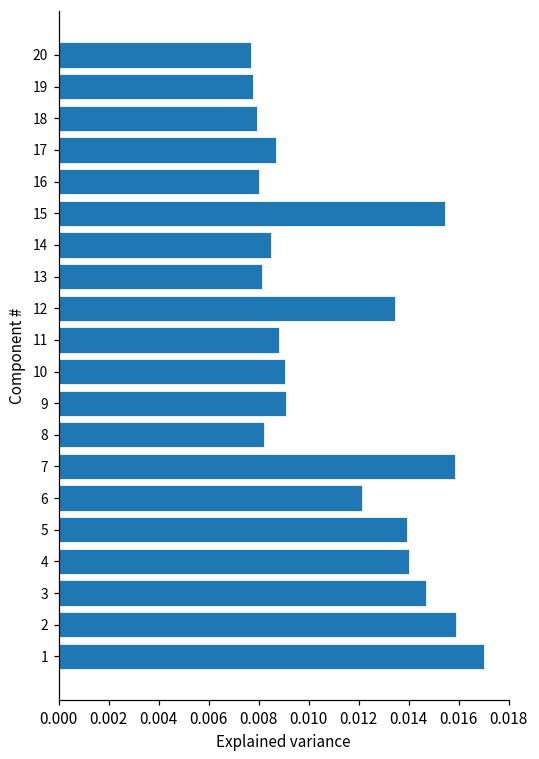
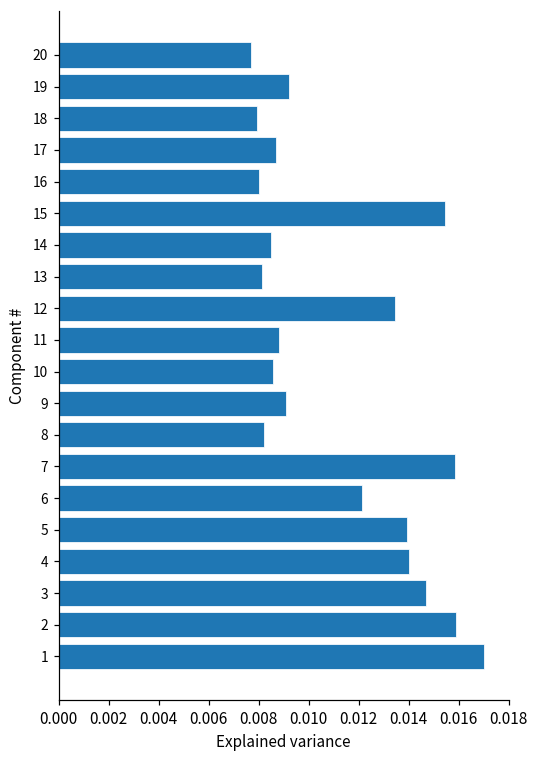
  {
    "20": 0.0077,
-   "19": 0.0078,
+   "19": 0.0092,
    "18": 0.0079,
    "17": 0.0087,
    "16": 0.0080,
    "15": 0.0155,
    "14": 0.0085,
    "13": 0.0081,
    "12": 0.0134,
    "11": 0.0088,
-   "10": 0.0090,
+   "10": 0.0086,
    "9": 0.0091,
    "8": 0.0082,
    "7": 0.0158,
    "6": 0.0121,
    "5": 0.0139,
    "4": 0.0140,
    "3": 0.0147,
    "2": 0.0159,
    "1": 0.0170
  }
